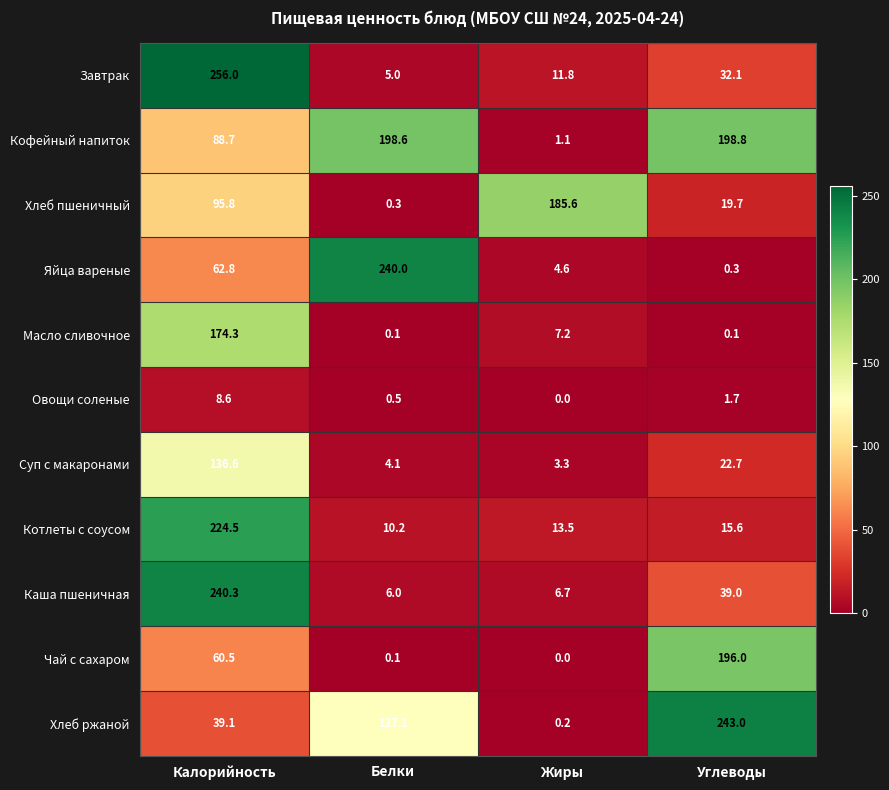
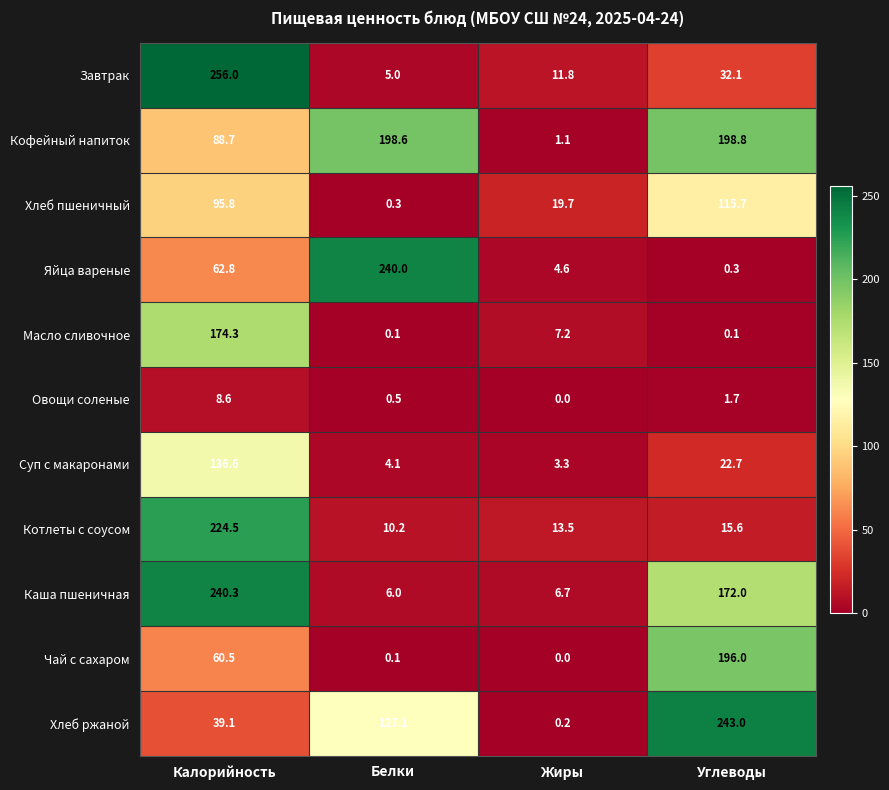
  {
    "Завтрак": {
      "Калорийность": 256.0,
      "Белки": 5.0,
      "Жиры": 11.8,
      "Углеводы": 32.1
    },
    "Кофейный напиток": {
      "Калорийность": 88.7,
      "Белки": 198.6,
      "Жиры": 1.1,
      "Углеводы": 198.8
    },
    "Хлеб пшеничный": {
      "Калорийность": 95.8,
      "Белки": 0.3,
-     "Жиры": 185.6,
-     "Углеводы": 19.7
+     "Жиры": 19.7,
+     "Углеводы": 115.7
    },
    "Яйца вареные": {
      "Калорийность": 62.8,
      "Белки": 240.0,
      "Жиры": 4.6,
      "Углеводы": 0.3
    },
    "Масло сливочное": {
      "Калорийность": 174.3,
      "Белки": 0.1,
      "Жиры": 7.2,
      "Углеводы": 0.1
    },
    "Овощи соленые": {
      "Калорийность": 8.6,
      "Белки": 0.5,
      "Жиры": 0.0,
      "Углеводы": 1.7
    },
    "Суп с макаронами": {
      "Калорийность": 136.6,
      "Белки": 4.1,
      "Жиры": 3.3,
      "Углеводы": 22.7
    },
    "Котлеты с соусом": {
      "Калорийность": 224.5,
      "Белки": 10.2,
      "Жиры": 13.5,
      "Углеводы": 15.6
    },
    "Каша пшеничная": {
      "Калорийность": 240.3,
      "Белки": 6.0,
      "Жиры": 6.7,
-     "Углеводы": 39.0
+     "Углеводы": 172.0
    },
    "Чай с сахаром": {
      "Калорийность": 60.5,
      "Белки": 0.1,
      "Жиры": 0.0,
      "Углеводы": 196.0
    },
    "Хлеб ржаной": {
      "Калорийность": 39.1,
      "Белки": 127.1,
      "Жиры": 0.2,
      "Углеводы": 243.0
    }
  }
